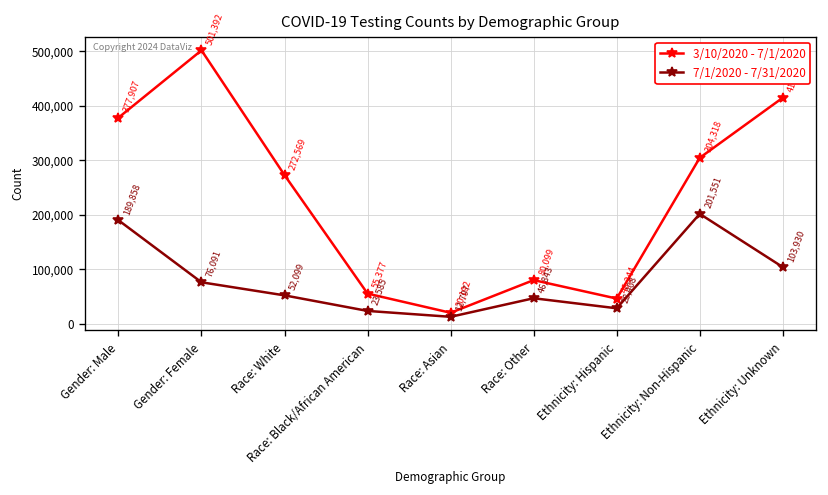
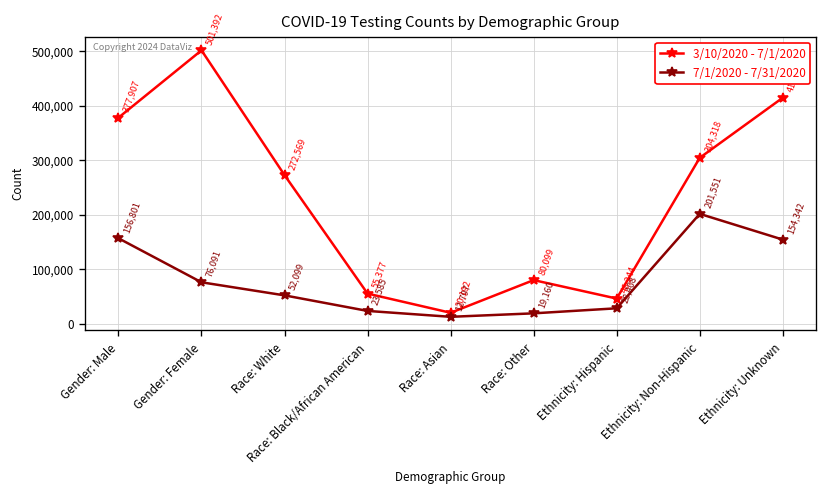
  {
    "3/10/2020 - 7/1/2020": {
      "Gender: Male": "377,907",
      "Gender: Female": "501,392",
      "Race: White": "272,569",
      "Ethnicity: Non-Hispanic": "304,318"
    },
    "7/1/2020 - 7/31/2020": {
-     "Gender: Male": "189,858",
+     "Gender: Male": "156,801",
      "Gender: Female": "76,091",
      "Race: White": "52,099",
-     "Race: Other": "46,843",
+     "Race: Other": "19,160",
      "Ethnicity: Non-Hispanic": "201,551",
-     "Ethnicity: Unknown": "103,930"
+     "Ethnicity: Unknown": "154,342"
    }
  }
